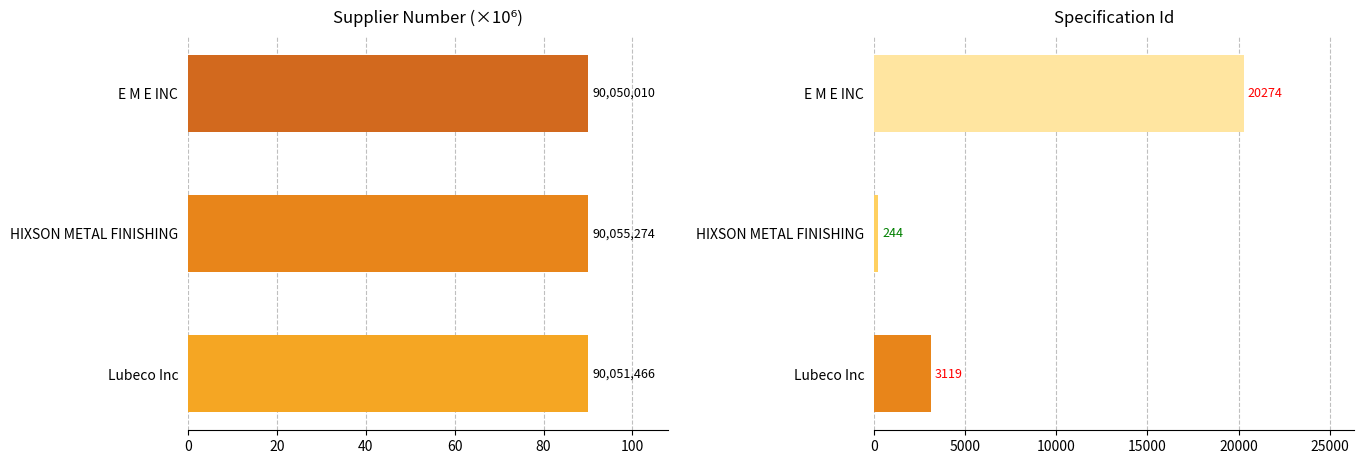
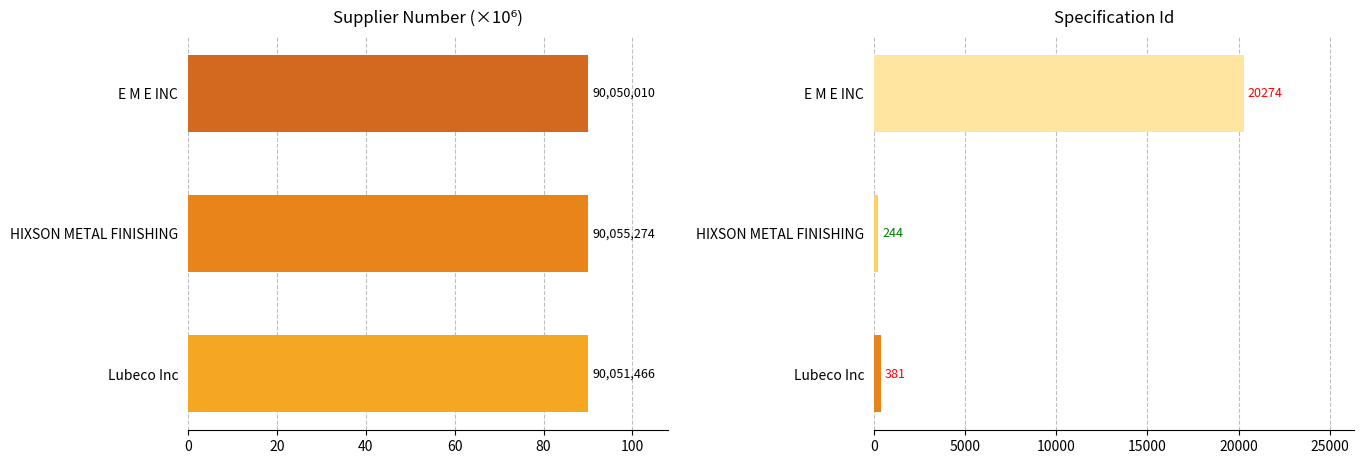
  {
    "Specification Id": {
      "E M E INC": 20274,
      "HIXSON METAL FINISHING": 244,
-     "Lubeco Inc": 3119
+     "Lubeco Inc": 381
    }
  }
